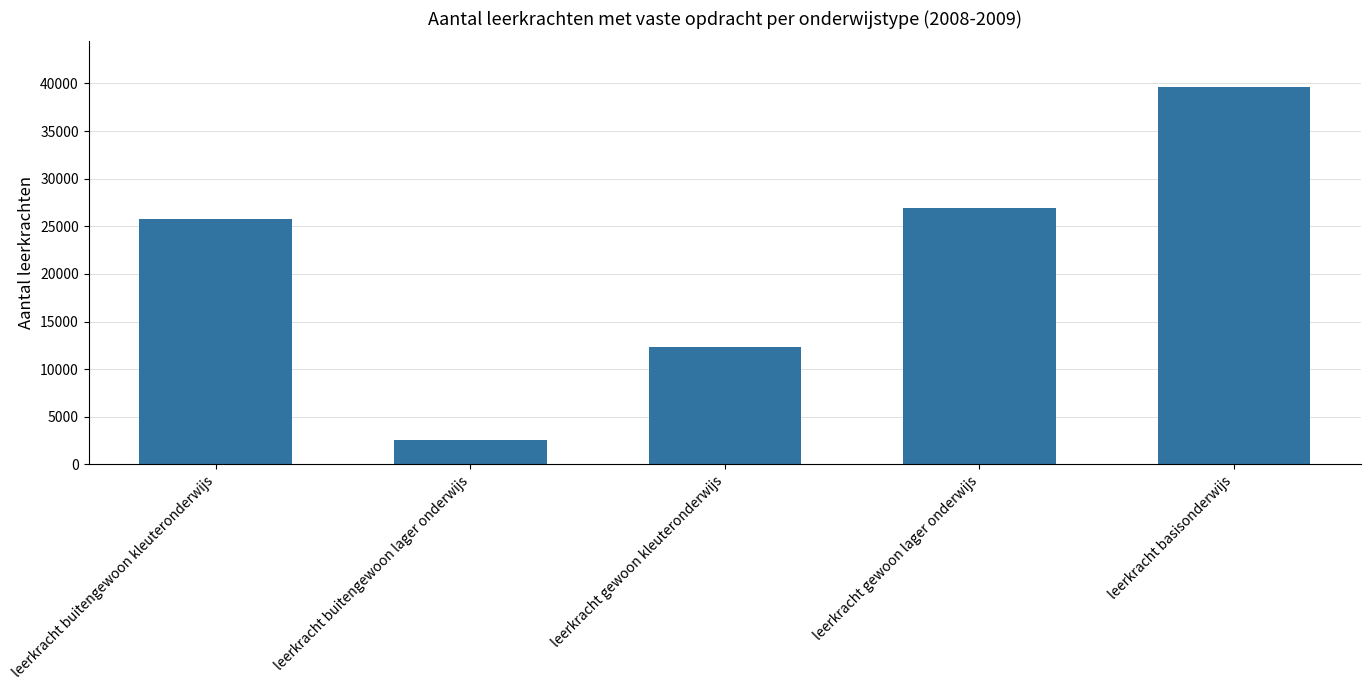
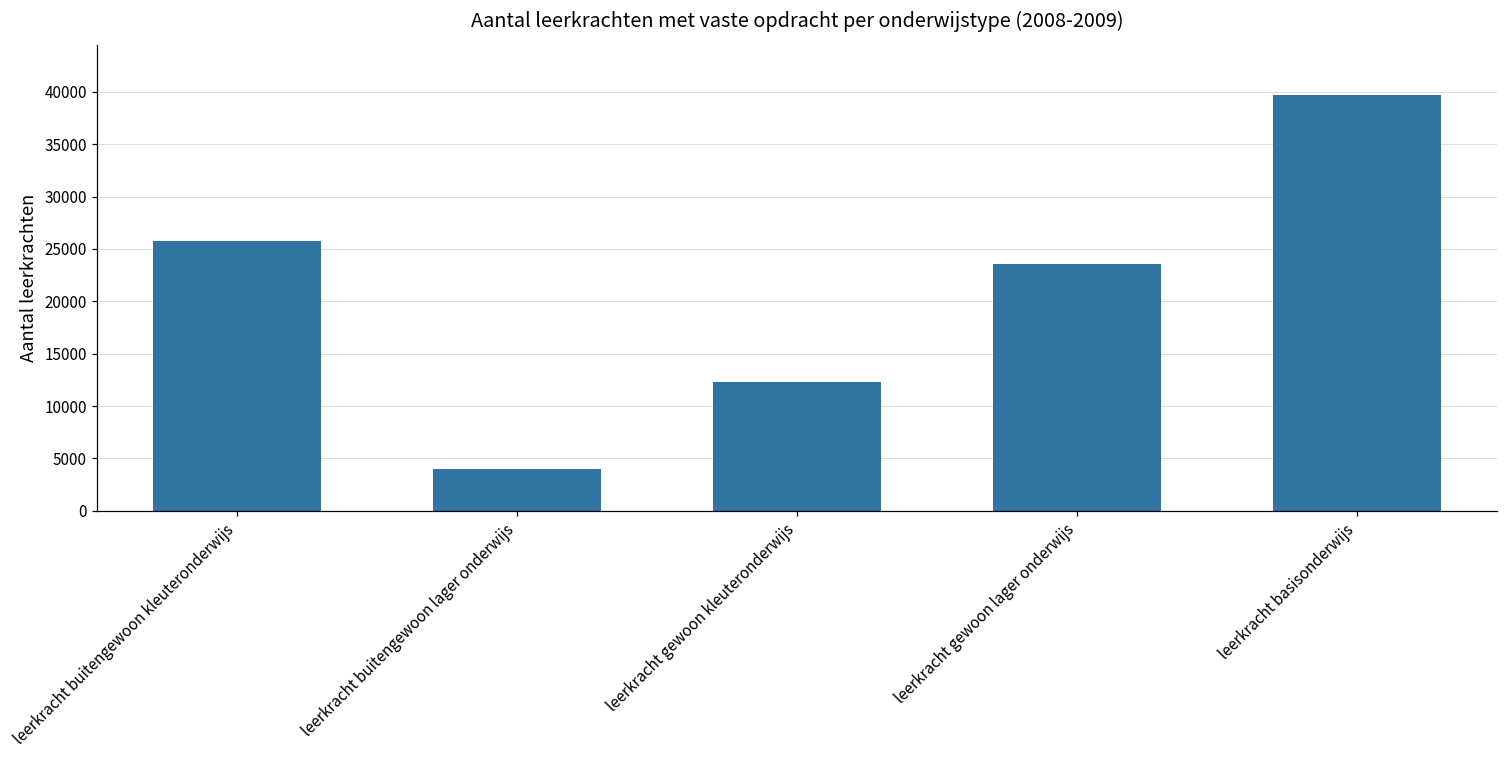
  {
    "leerkracht buitengewoon kleuteronderwijs": 26000,
-   "leerkracht buitengewoon lager onderwijs": 3000,
+   "leerkracht buitengewoon lager onderwijs": 4000,
    "leerkracht gewoon kleuteronderwijs": 12000,
-   "leerkracht gewoon lager onderwijs": 27000,
+   "leerkracht gewoon lager onderwijs": 24000,
    "leerkracht basisonderwijs": 40000
  }
